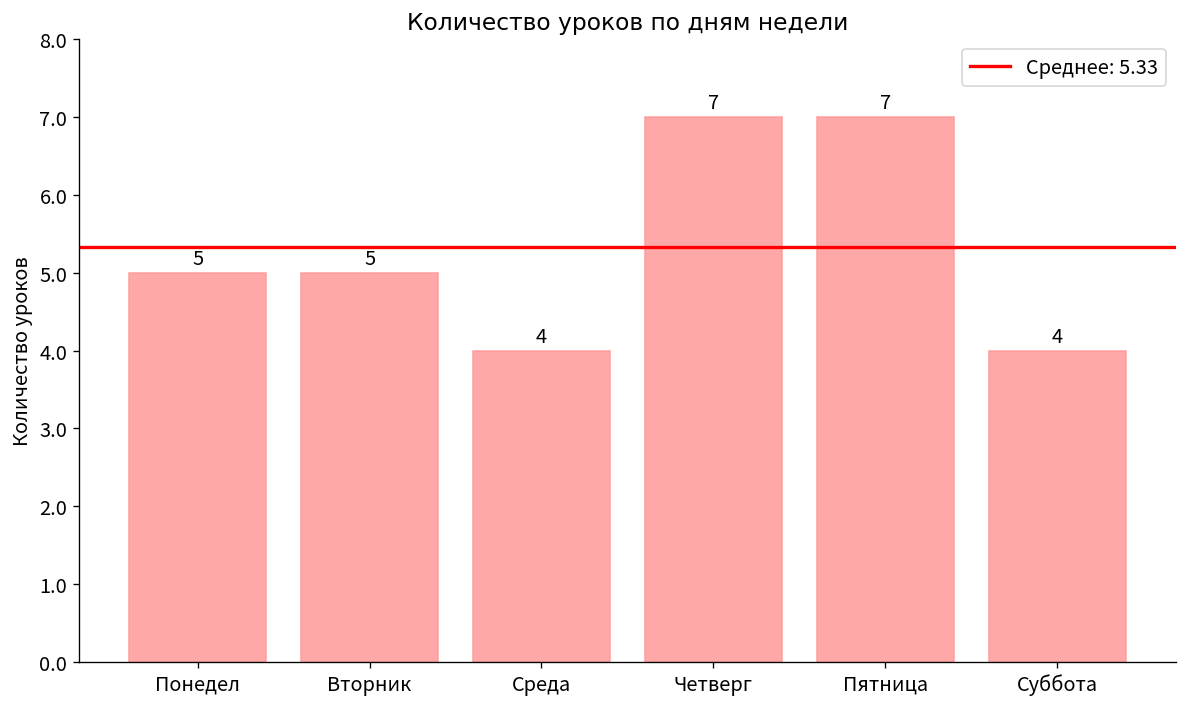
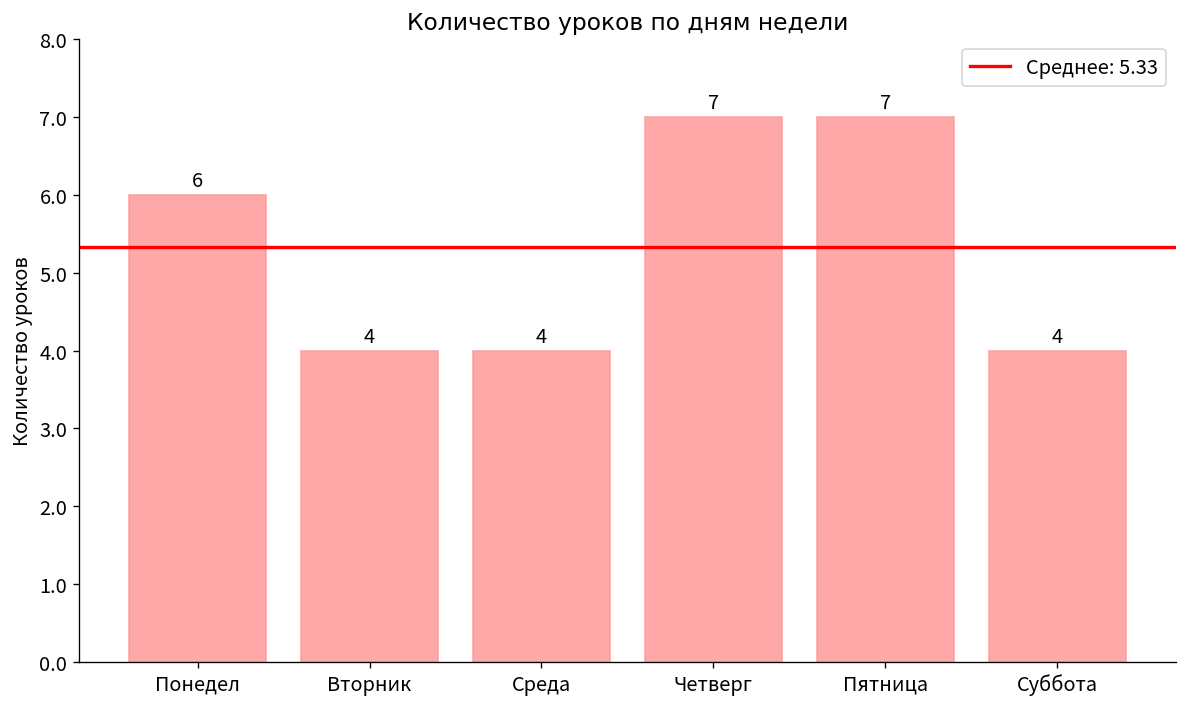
  {
-   "Понедел": 5,
-   "Вторник": 5,
+   "Понедел": 6,
+   "Вторник": 4,
    "Среда": 4,
    "Четверг": 7,
    "Пятница": 7,
    "Суббота": 4
  }
